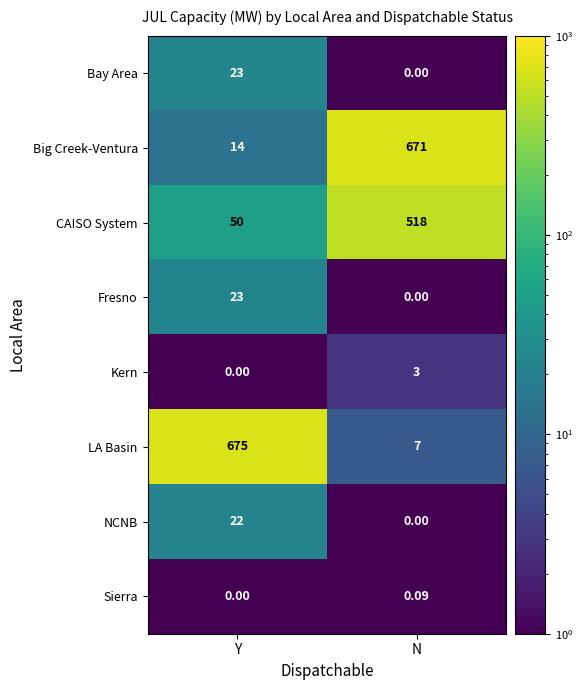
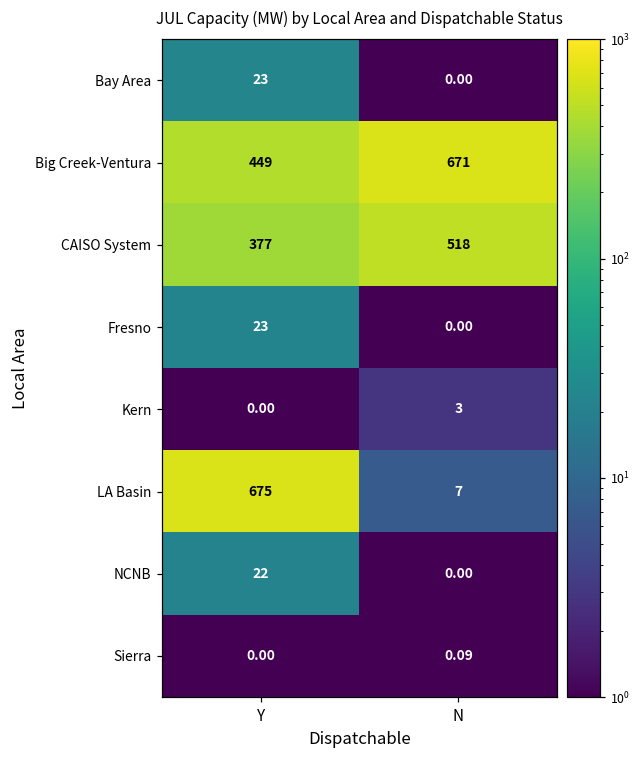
  {
    "Bay Area": {
      "Y": 23,
      "N": 0.00
    },
    "Big Creek-Ventura": {
-     "Y": 14,
+     "Y": 449,
      "N": 671
    },
    "CAISO System": {
-     "Y": 50,
+     "Y": 377,
      "N": 518
    },
    "Fresno": {
      "Y": 23,
      "N": 0.00
    },
    "Kern": {
      "Y": 0.00,
      "N": 3
    },
    "LA Basin": {
      "Y": 675,
      "N": 7
    },
    "NCNB": {
      "Y": 22,
      "N": 0.00
    },
    "Sierra": {
      "Y": 0.00,
      "N": 0.09
    }
  }
